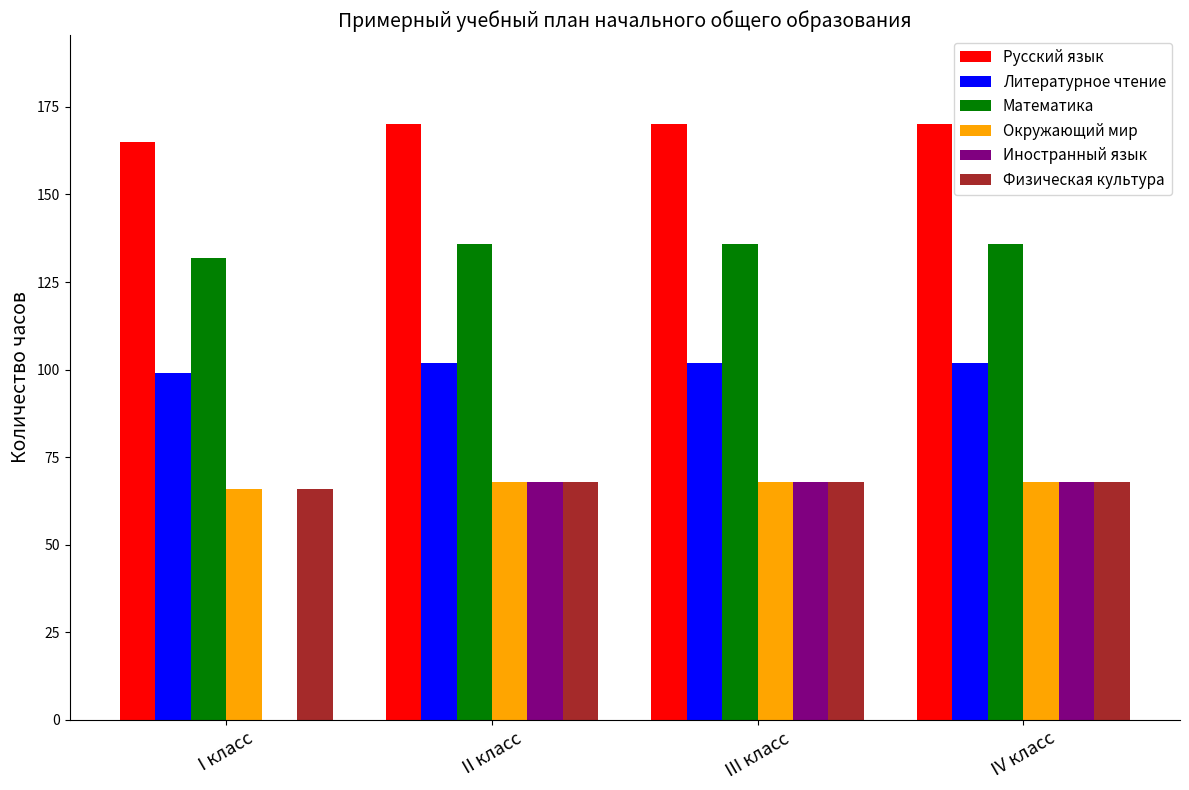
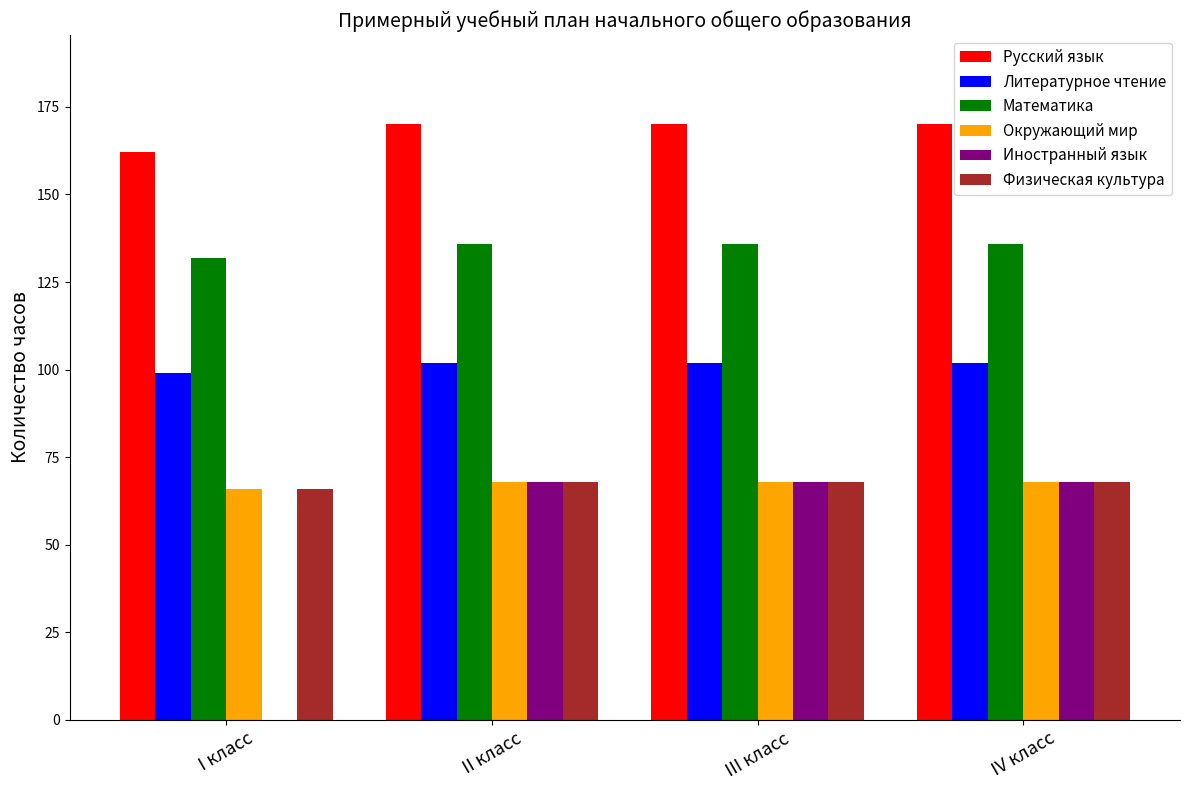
  {
    "Русский язык": {
-     "I класс": 165,
+     "I класс": 162,
      "II класс": 170,
      "III класс": 170,
      "IV класс": 170
    },
    "Литературное чтение": {
      "I класс": 99,
      "II класс": 102,
      "III класс": 102,
      "IV класс": 102
    },
    "Математика": {
      "I класс": 132,
      "II класс": 136,
      "III класс": 136,
      "IV класс": 136
    },
    "Окружающий мир": {
      "I класс": 66,
      "II класс": 68,
      "III класс": 68,
      "IV класс": 68
    },
    "Иностранный язык": {
      "I класс": 0,
      "II класс": 68,
      "III класс": 68,
      "IV класс": 68
    },
    "Физическая культура": {
      "I класс": 66,
      "II класс": 68,
      "III класс": 68,
      "IV класс": 68
    }
  }
